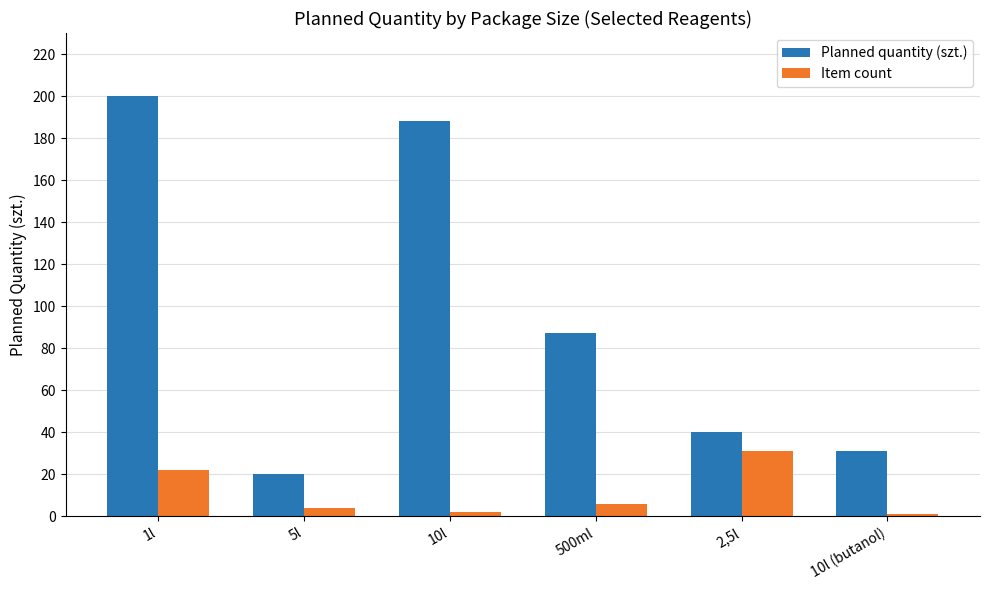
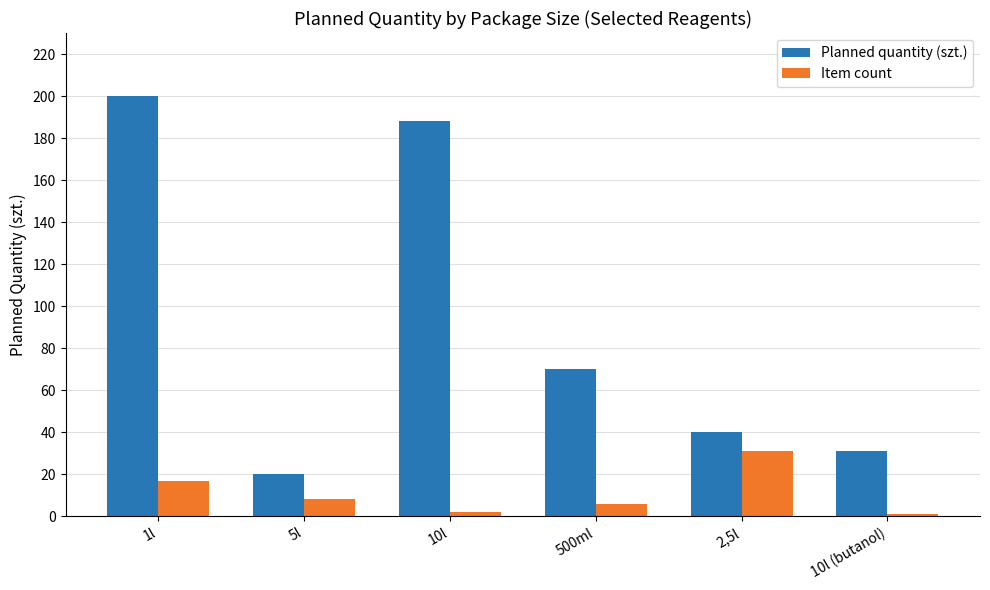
  {
    "Planned quantity (szt.)": {
      "1l": 200,
      "5l": 20,
      "10l": 188,
-     "500ml": 87,
+     "500ml": 70,
      "2,5l": 40,
      "10l (butanol)": 31
    },
    "Item count": {
-     "1l": 22,
-     "5l": 4,
+     "1l": 17,
+     "5l": 8,
      "10l": 2,
      "500ml": 6,
      "2,5l": 31
    }
  }
